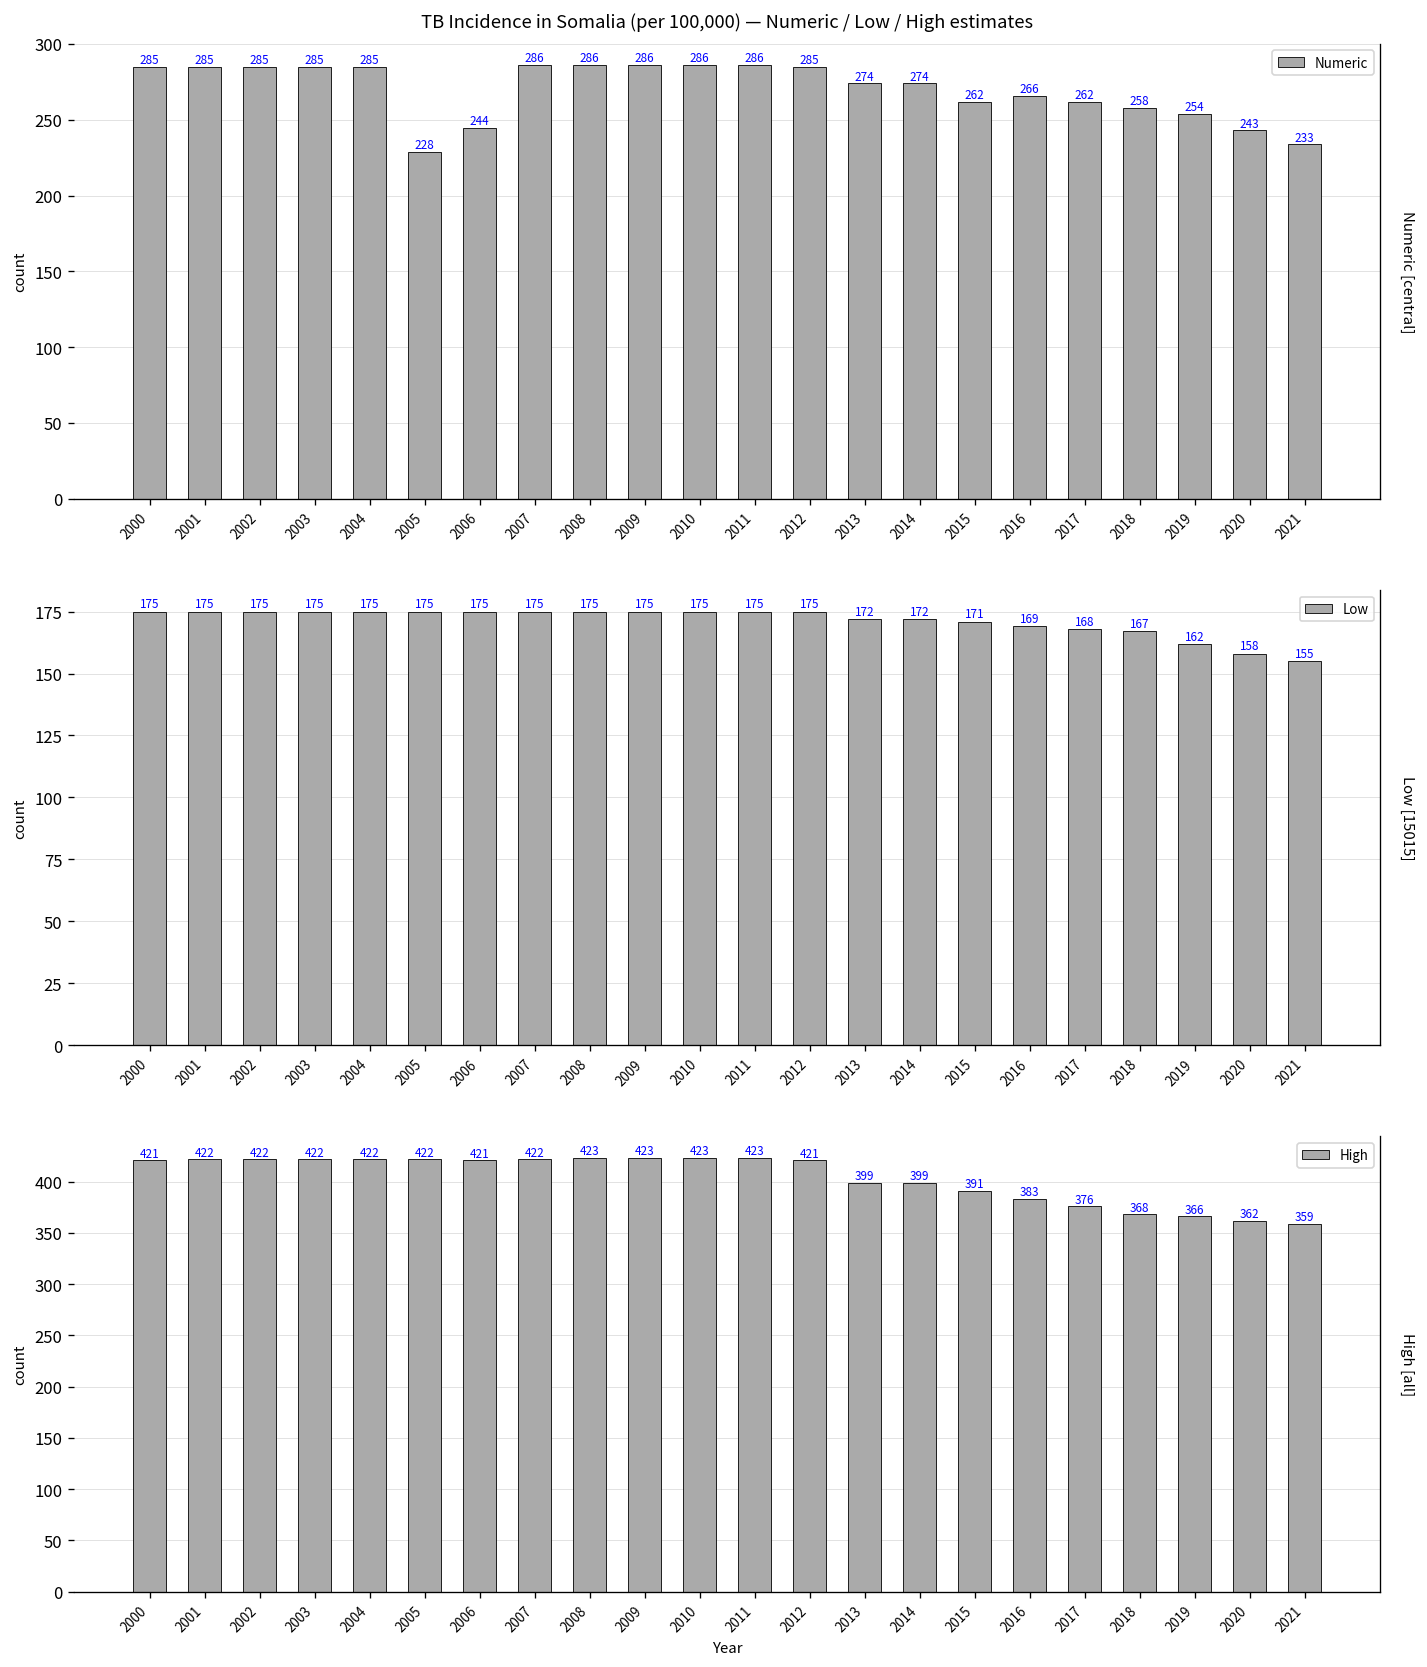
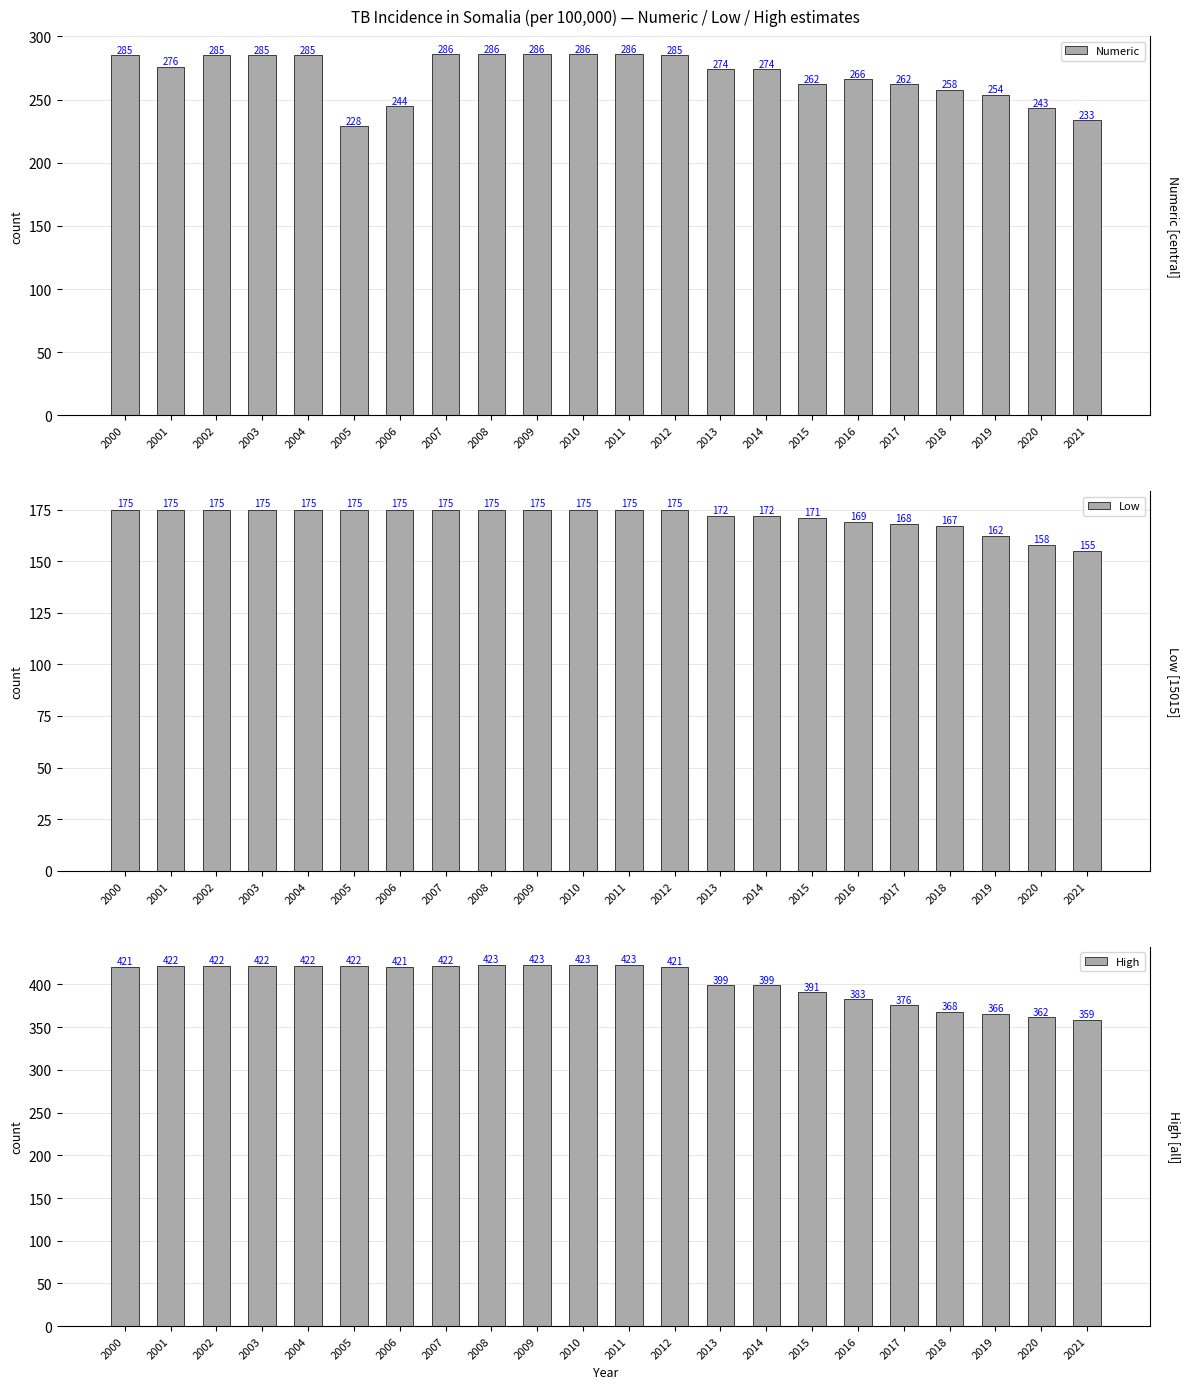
  {
    "TB Incidence in Somalia (per 100,000) — Numeric / Low / High estimates": {
      "2000": 285,
-     "2001": 285,
+     "2001": 276,
      "2002": 285,
      "2003": 285,
      "2004": 285,
      "2007": 286,
      "2008": 286,
      "2009": 286,
      "2010": 286,
      "2011": 286,
      "2012": 285,
      "2013": 274,
      "2014": 274,
      "2015": 262,
      "2016": 266,
      "2017": 262,
      "2018": 258,
      "2019": 254,
      "2020": 243
    }
  }
